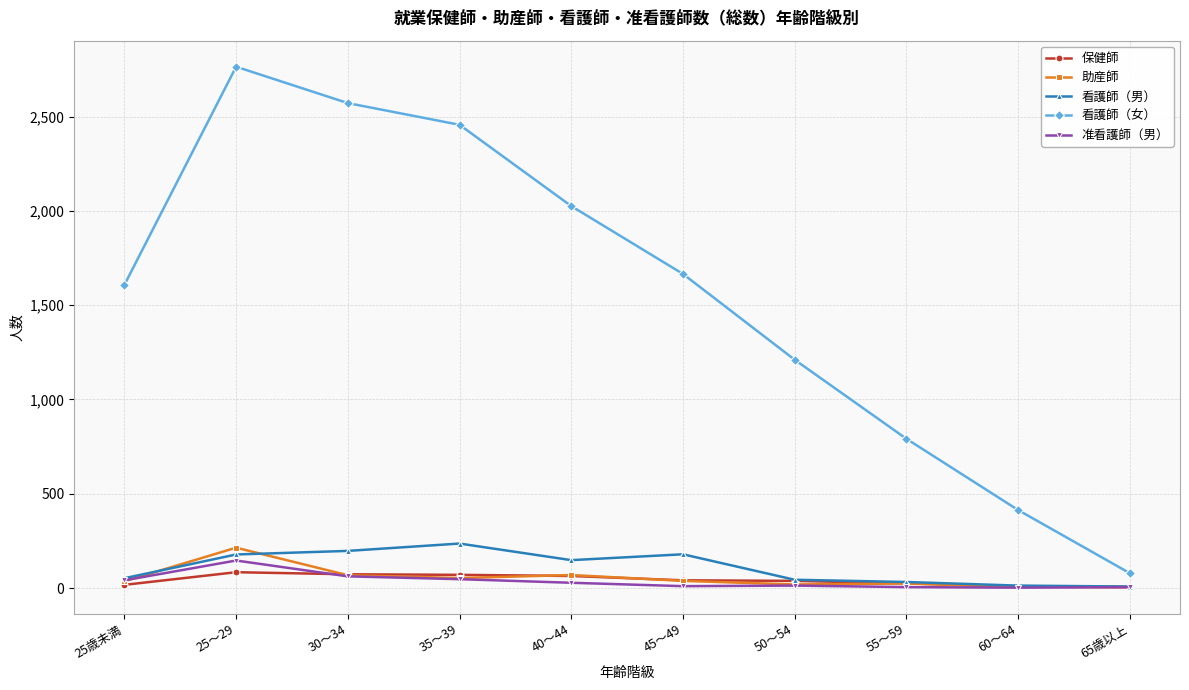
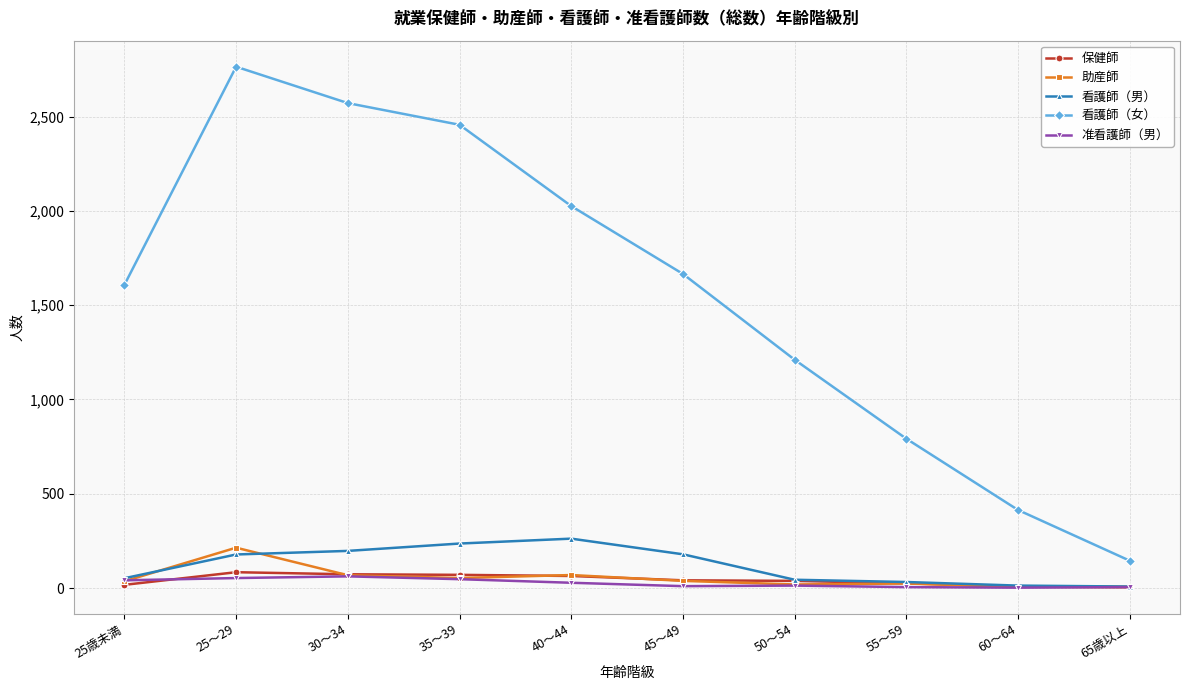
  {
    "保健師": {
      "25歳未満": "20",
      "25～29": "80",
      "35～39": "70"
    },
    "助産師": {
      "25～29": "210"
    },
    "看護師（男）": {
      "25～29": "180",
      "30～34": "200",
      "35～39": "240",
-     "40～44": "150",
+     "40～44": "260",
      "45～49": "180"
    },
    "看護師（女）": {
      "25歳未満": "1,610",
      "25～29": "2,770",
      "30～34": "2,570",
      "35～39": "2,460",
      "40～44": "2,030",
      "45～49": "1,670",
      "50～54": "1,210",
      "55～59": "790",
      "60～64": "410",
-     "65歳以上": "80"
+     "65歳以上": "150"
    },
    "准看護師（男）": {
-     "25～29": "150",
+     "25～29": "50",
      "40～44": "30",
      "45～49": "10",
      "55～59": "10"
    }
  }
